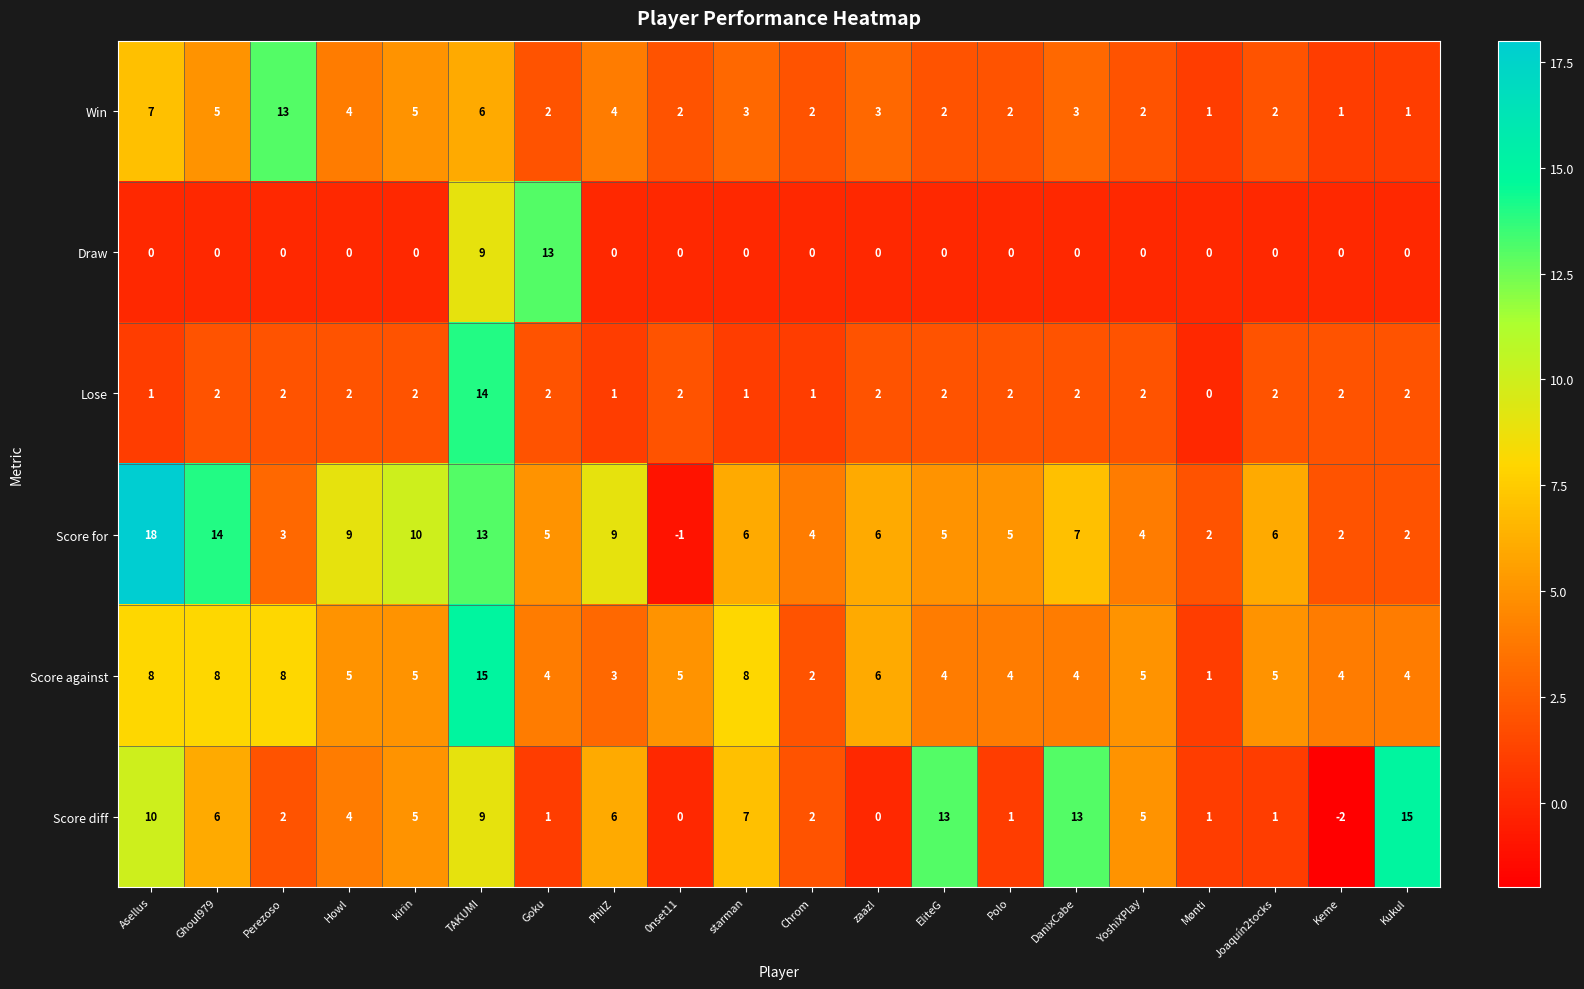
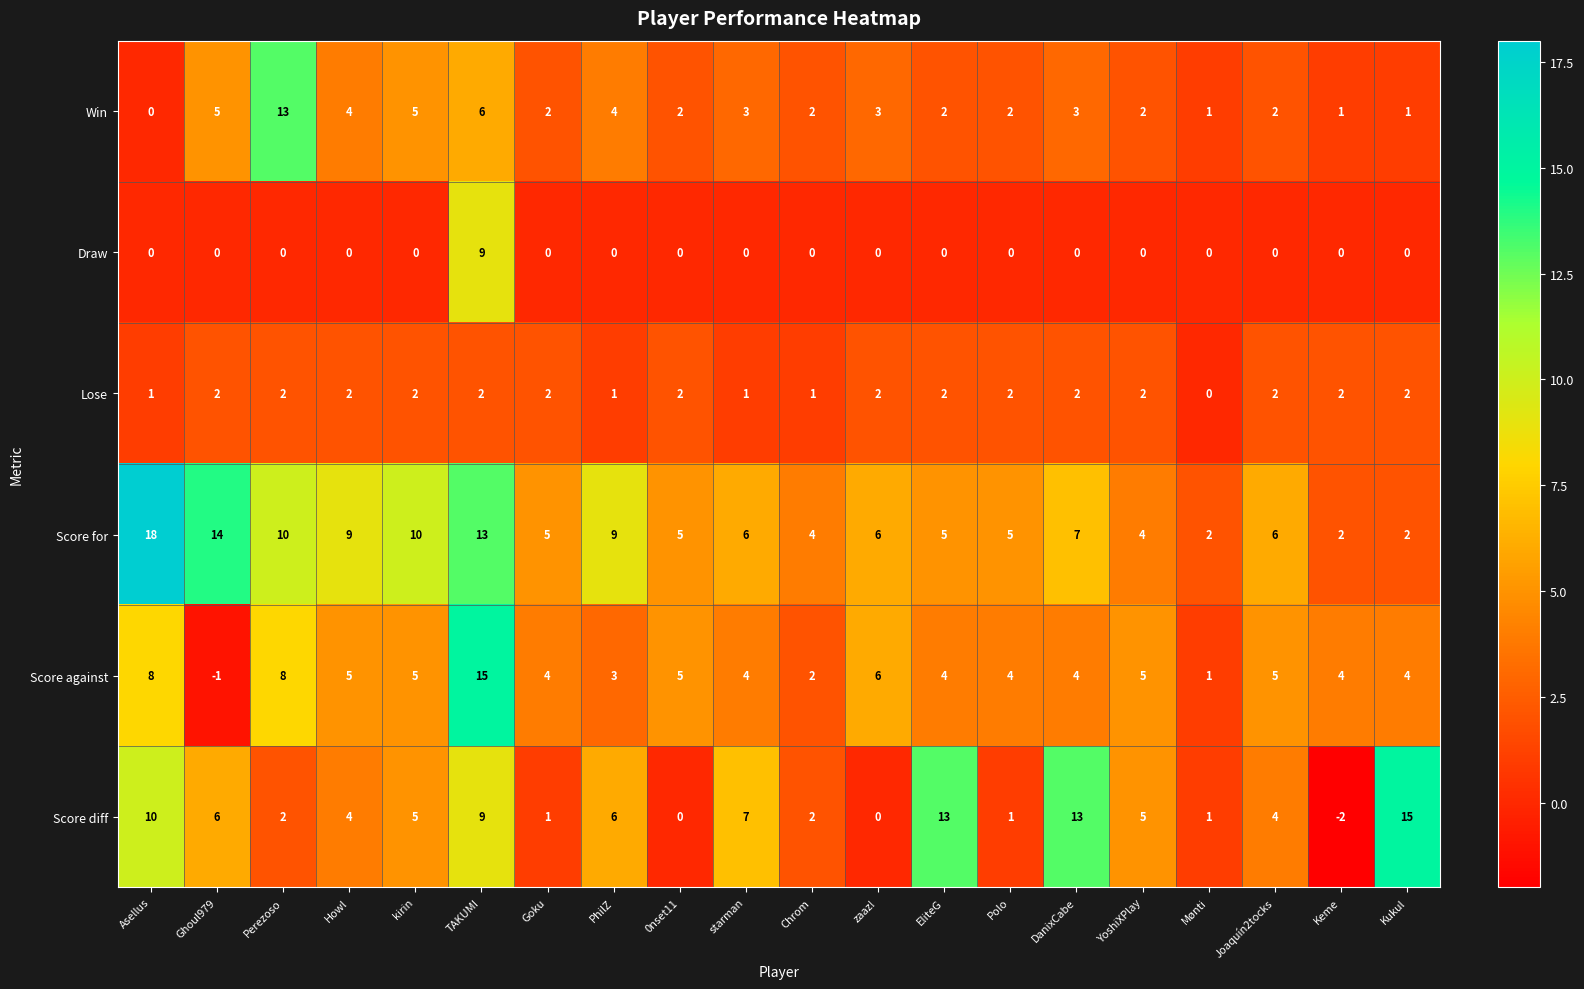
  {
    "Win": {
-     "Asellus": 7,
+     "Asellus": 0,
      "Ghoul979": 5,
      "Perezoso": 13,
      "Howl": 4,
      "kirin": 5,
      "TAKUMI": 6,
      "Goku": 2,
      "PhilZ": 4,
      "0nset11": 2,
      "starman": 3,
      "Chrom": 2,
      "zaaz!": 3,
      "EliteG": 2,
      "Polo": 2,
      "DanixCabe": 3,
      "YoshiXPlay": 2,
      "Mønti": 1,
      "Joaquín2tocks": 2,
      "Keme": 1,
      "Kukul": 1
    },
    "Draw": {
      "Asellus": 0,
      "Ghoul979": 0,
      "Perezoso": 0,
      "Howl": 0,
      "kirin": 0,
      "TAKUMI": 9,
-     "Goku": 13,
+     "Goku": 0,
      "PhilZ": 0,
      "0nset11": 0,
      "starman": 0,
      "Chrom": 0,
      "zaaz!": 0,
      "EliteG": 0,
      "Polo": 0,
      "DanixCabe": 0,
      "YoshiXPlay": 0,
      "Mønti": 0,
      "Joaquín2tocks": 0,
      "Keme": 0,
      "Kukul": 0
    },
    "Lose": {
      "Asellus": 1,
      "Ghoul979": 2,
      "Perezoso": 2,
      "Howl": 2,
      "kirin": 2,
-     "TAKUMI": 14,
+     "TAKUMI": 2,
      "Goku": 2,
      "PhilZ": 1,
      "0nset11": 2,
      "starman": 1,
      "Chrom": 1,
      "zaaz!": 2,
      "EliteG": 2,
      "Polo": 2,
      "DanixCabe": 2,
      "YoshiXPlay": 2,
      "Mønti": 0,
      "Joaquín2tocks": 2,
      "Keme": 2,
      "Kukul": 2
    },
    "Score for": {
      "Asellus": 18,
      "Ghoul979": 14,
-     "Perezoso": 3,
+     "Perezoso": 10,
      "Howl": 9,
      "kirin": 10,
      "TAKUMI": 13,
      "Goku": 5,
      "PhilZ": 9,
-     "0nset11": -1,
+     "0nset11": 5,
      "starman": 6,
      "Chrom": 4,
      "zaaz!": 6,
      "EliteG": 5,
      "Polo": 5,
      "DanixCabe": 7,
      "YoshiXPlay": 4,
      "Mønti": 2,
      "Joaquín2tocks": 6,
      "Keme": 2,
      "Kukul": 2
    },
    "Score against": {
      "Asellus": 8,
-     "Ghoul979": 8,
+     "Ghoul979": -1,
      "Perezoso": 8,
      "Howl": 5,
      "kirin": 5,
      "TAKUMI": 15,
      "Goku": 4,
      "PhilZ": 3,
      "0nset11": 5,
-     "starman": 8,
+     "starman": 4,
      "Chrom": 2,
      "zaaz!": 6,
      "EliteG": 4,
      "Polo": 4,
      "DanixCabe": 4,
      "YoshiXPlay": 5,
      "Mønti": 1,
      "Joaquín2tocks": 5,
      "Keme": 4,
      "Kukul": 4
    },
    "Score diff": {
      "Asellus": 10,
      "Ghoul979": 6,
      "Perezoso": 2,
      "Howl": 4,
      "kirin": 5,
      "TAKUMI": 9,
      "Goku": 1,
      "PhilZ": 6,
      "0nset11": 0,
      "starman": 7,
      "Chrom": 2,
      "zaaz!": 0,
      "EliteG": 13,
      "Polo": 1,
      "DanixCabe": 13,
      "YoshiXPlay": 5,
      "Mønti": 1,
-     "Joaquín2tocks": 1,
+     "Joaquín2tocks": 4,
      "Keme": -2,
      "Kukul": 15
    }
  }
